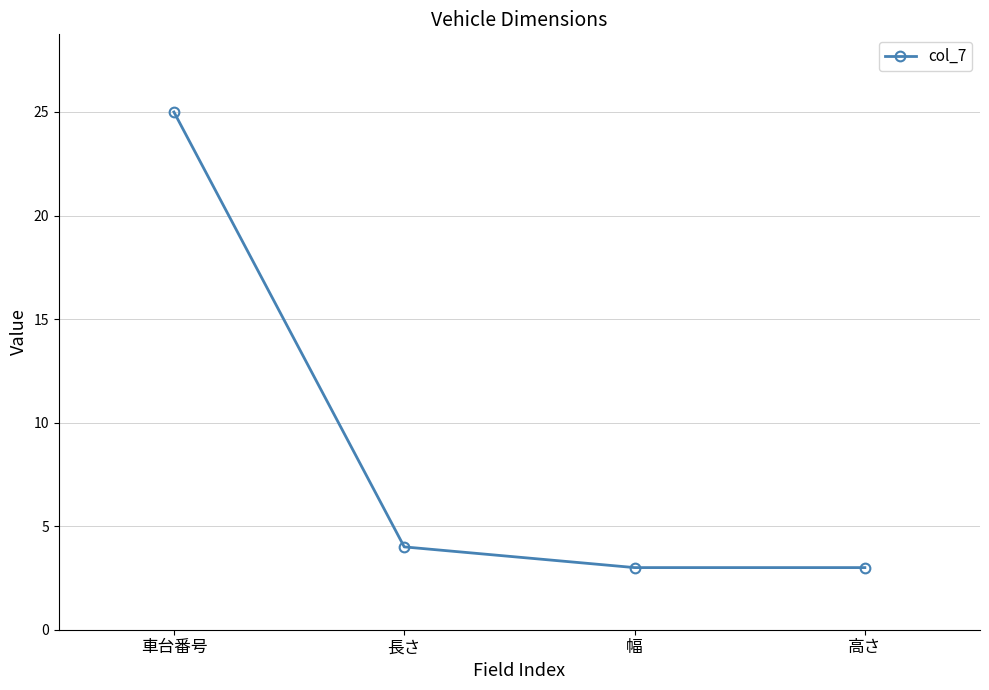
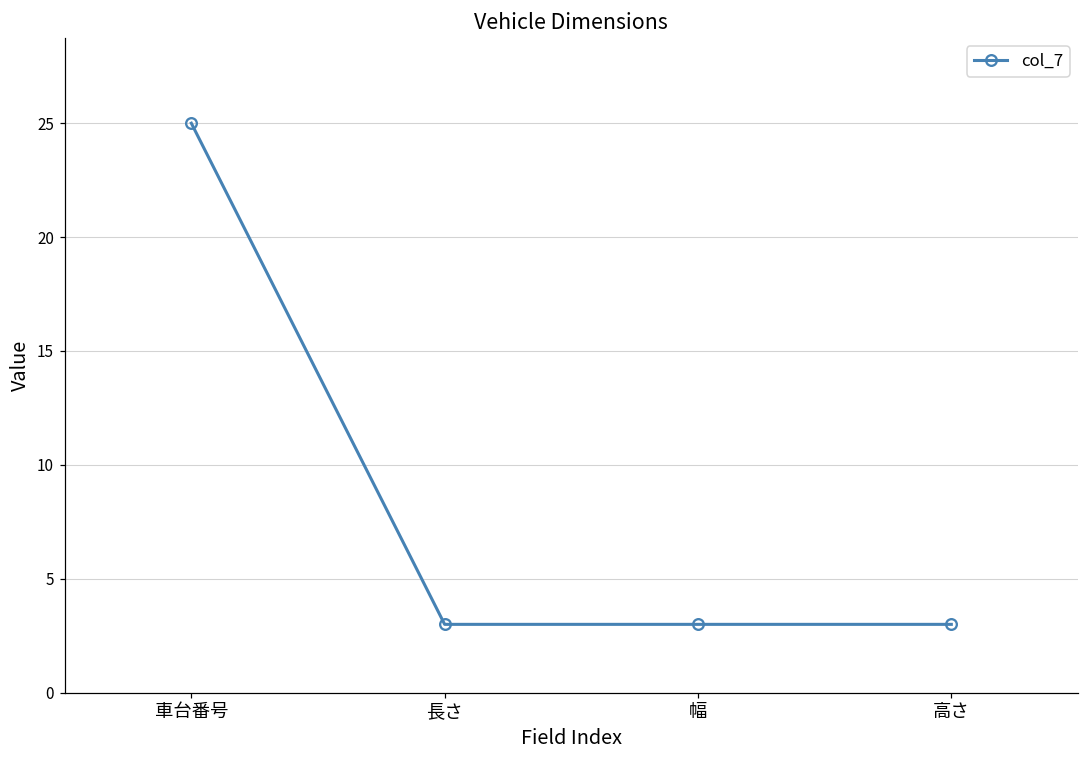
  {
    "車台番号": 25,
-   "長さ": 4,
+   "長さ": 3,
    "幅": 3,
    "高さ": 3
  }
